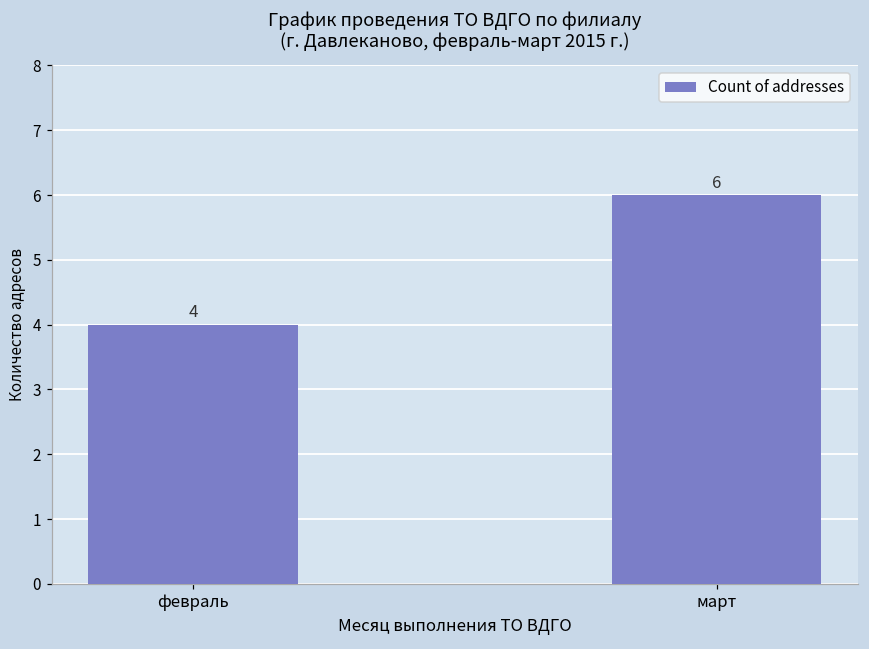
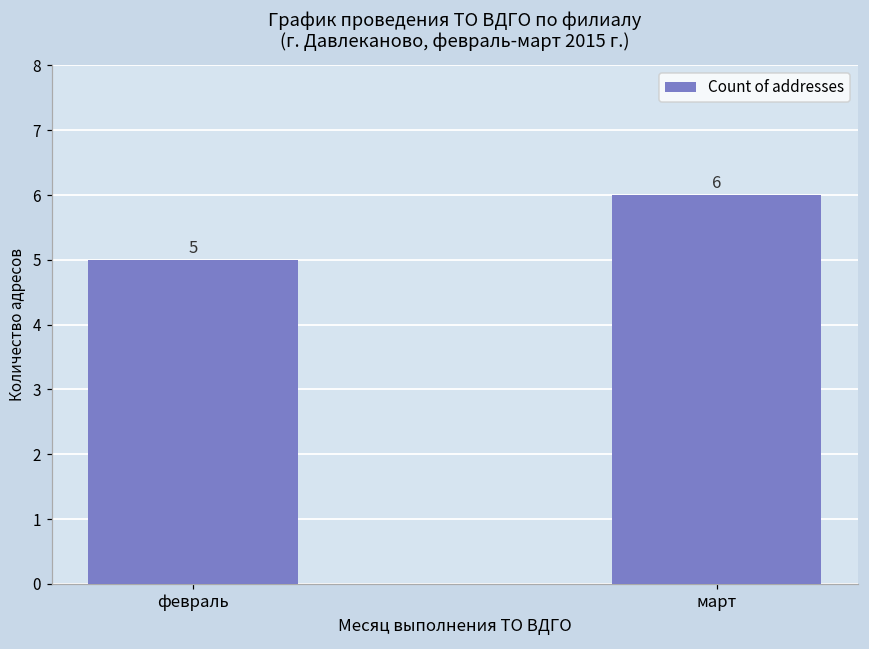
  {
-   "февраль": 4,
+   "февраль": 5,
    "март": 6
  }
